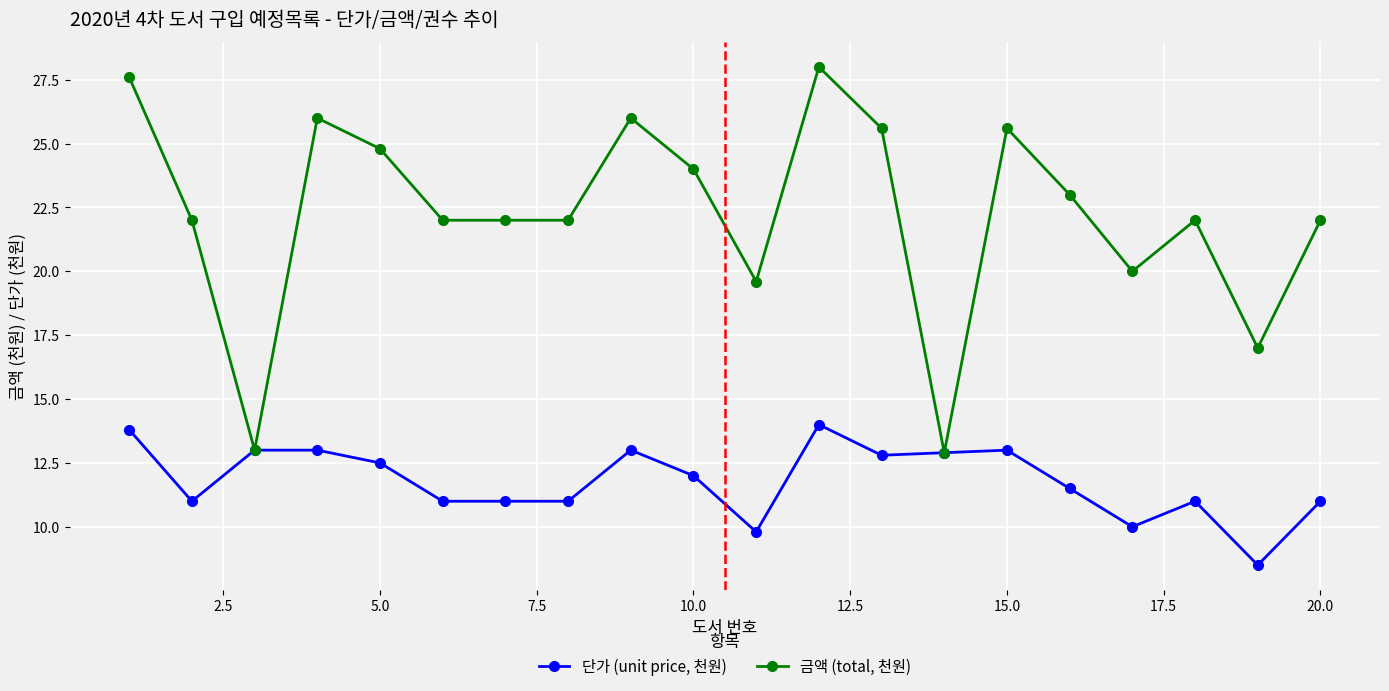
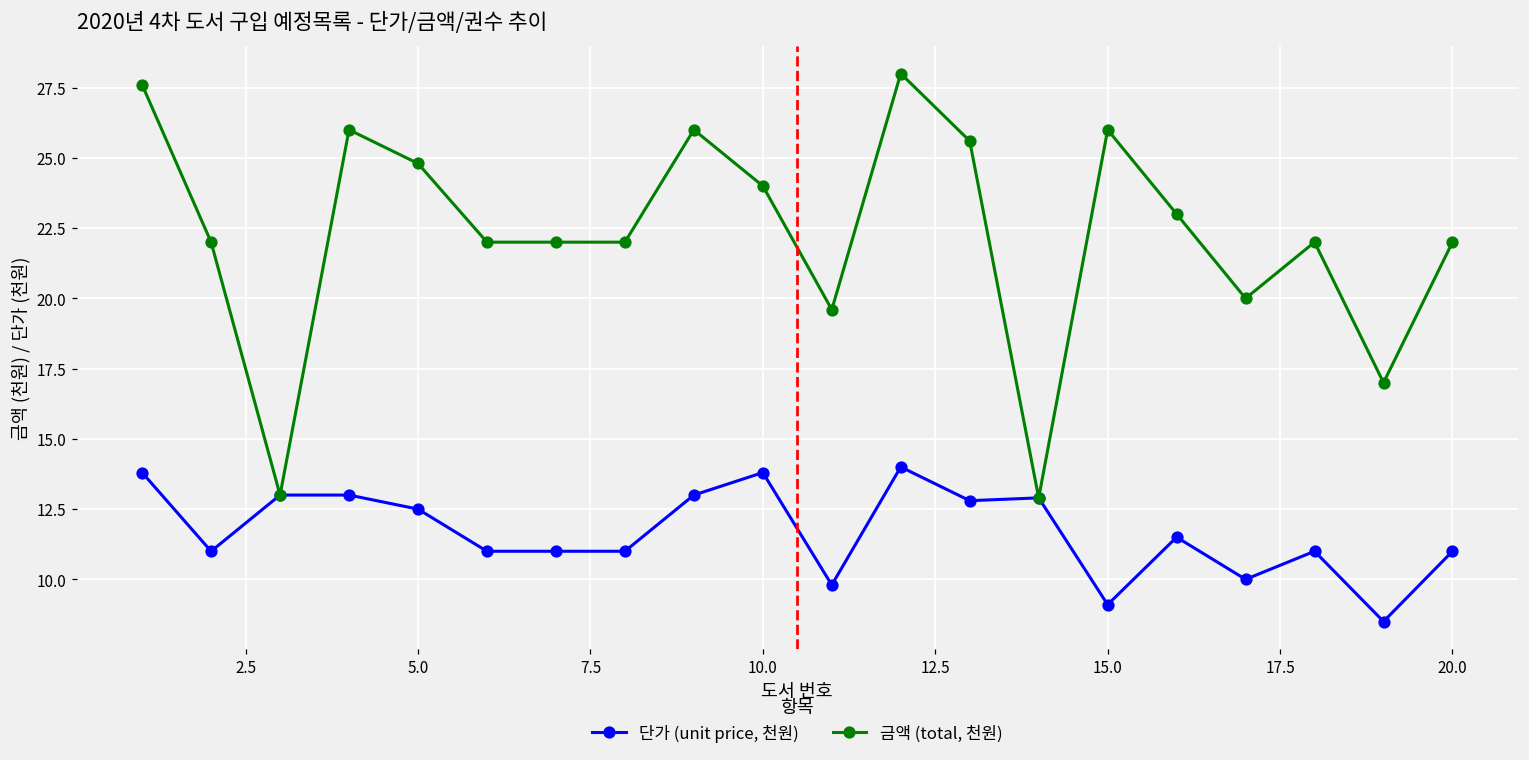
  {
    "단가 (unit price, 천원)": {
      "5.0": 12.5,
-     "10.0": 12.0,
-     "15.0": 13.0,
+     "10.0": 13.8,
+     "15.0": 9.1,
      "20.0": 11.0
    },
    "금액 (total, 천원)": {
      "5.0": 24.8,
      "10.0": 24.0,
-     "15.0": 25.6,
+     "15.0": 26.0,
      "20.0": 22.0
    }
  }
